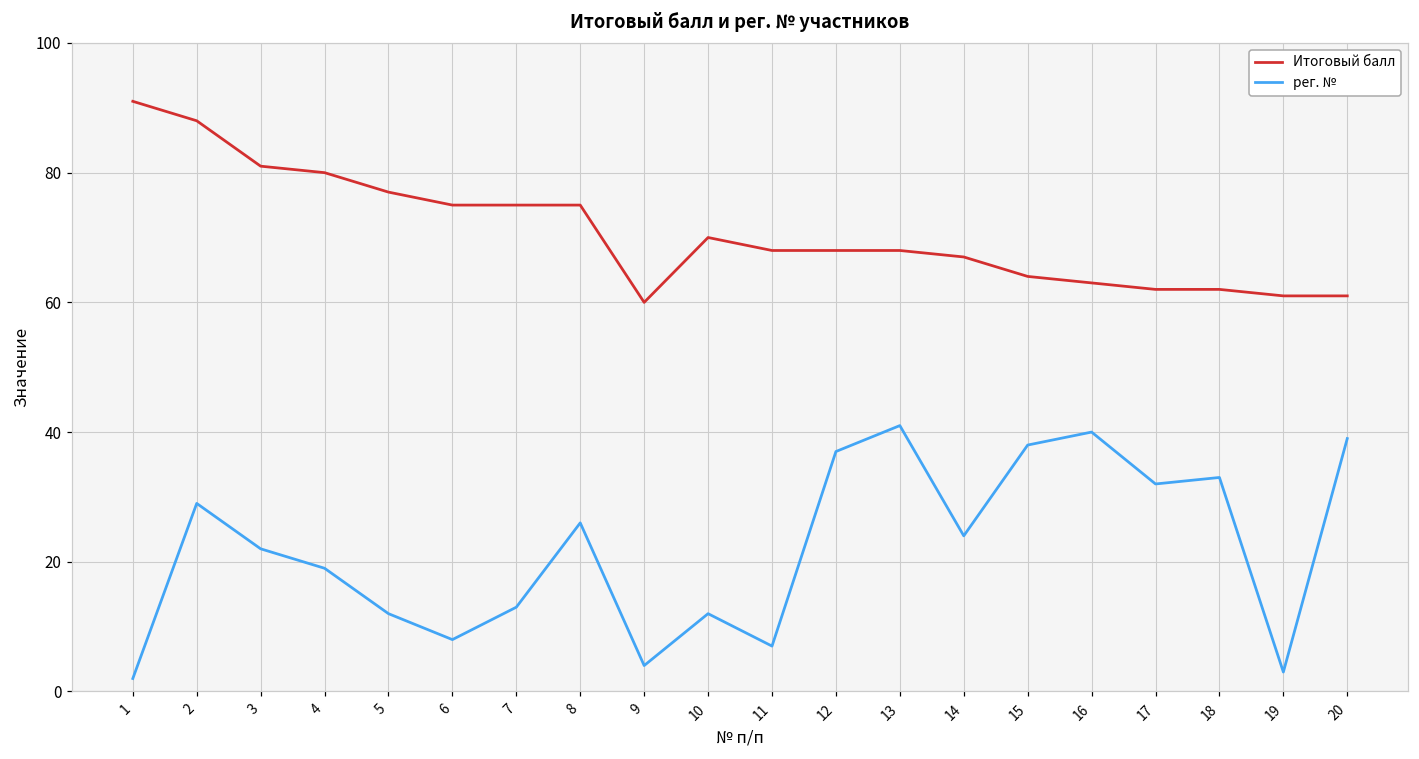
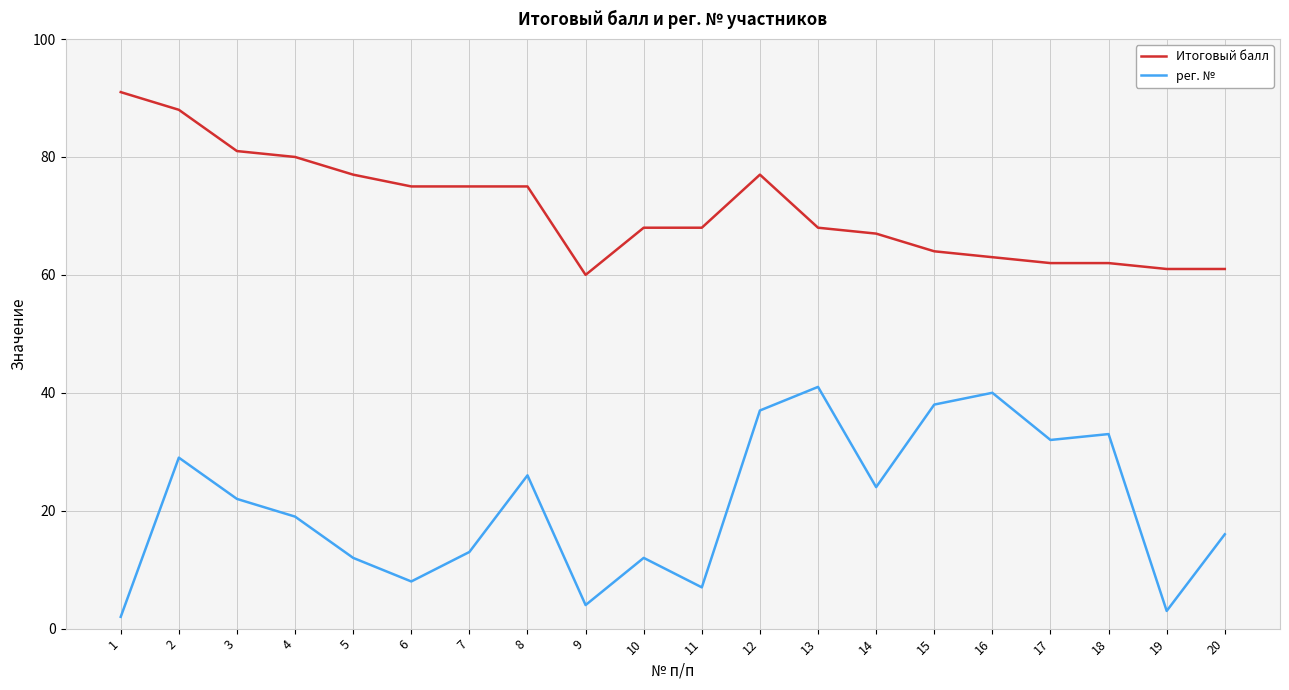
  {
    "Итоговый балл": {
      "1": 91,
      "2": 88,
      "3": 81,
      "4": 80,
      "5": 77,
      "6": 75,
      "7": 75,
      "8": 75,
      "9": 60,
-     "10": 70,
+     "10": 68,
      "11": 68,
-     "12": 68,
+     "12": 77,
      "13": 68,
      "14": 67,
      "15": 64,
      "16": 63,
      "17": 62,
      "18": 62,
      "19": 61,
      "20": 61
    },
    "рег. №": {
      "1": 2,
      "2": 29,
      "3": 22,
      "4": 19,
      "5": 12,
      "6": 8,
      "7": 13,
      "8": 26,
      "9": 4,
      "10": 12,
      "11": 7,
      "12": 37,
      "13": 41,
      "14": 24,
      "15": 38,
      "16": 40,
      "17": 32,
      "18": 33,
      "19": 3,
-     "20": 39
+     "20": 16
    }
  }
